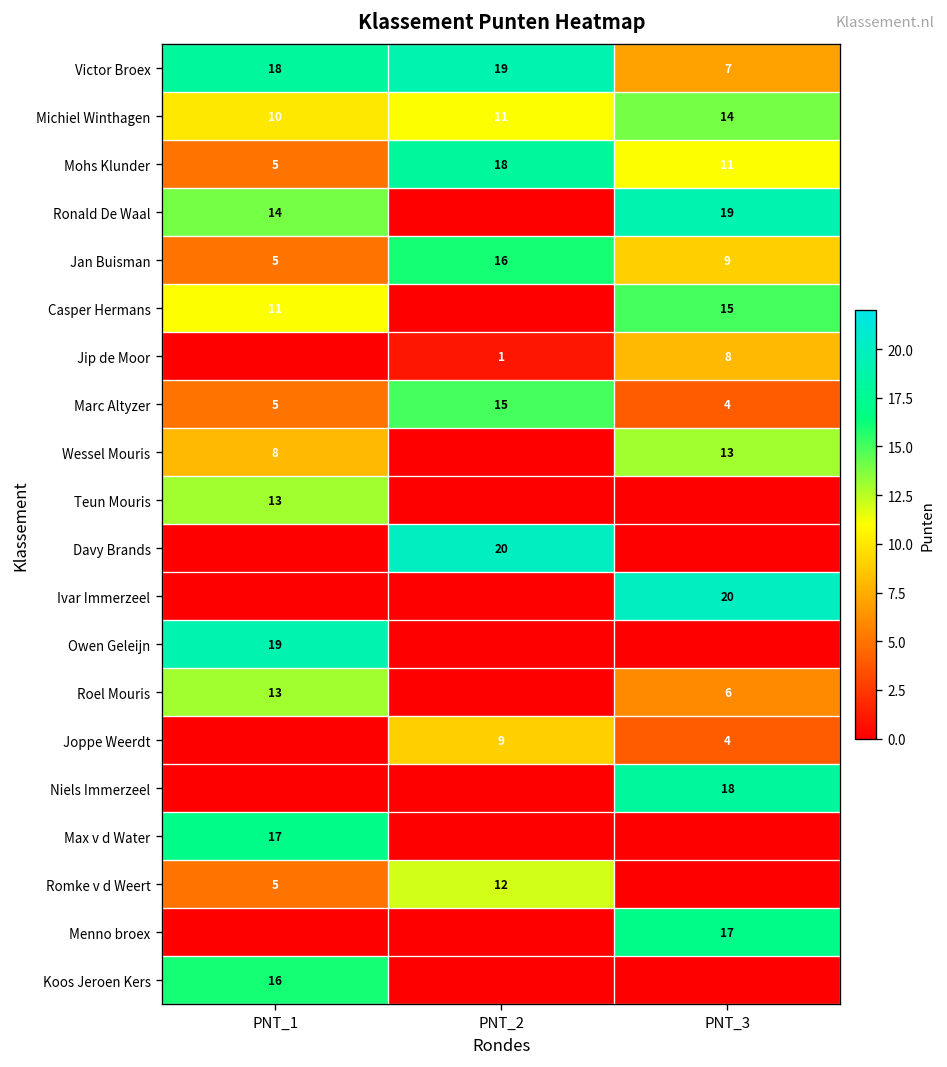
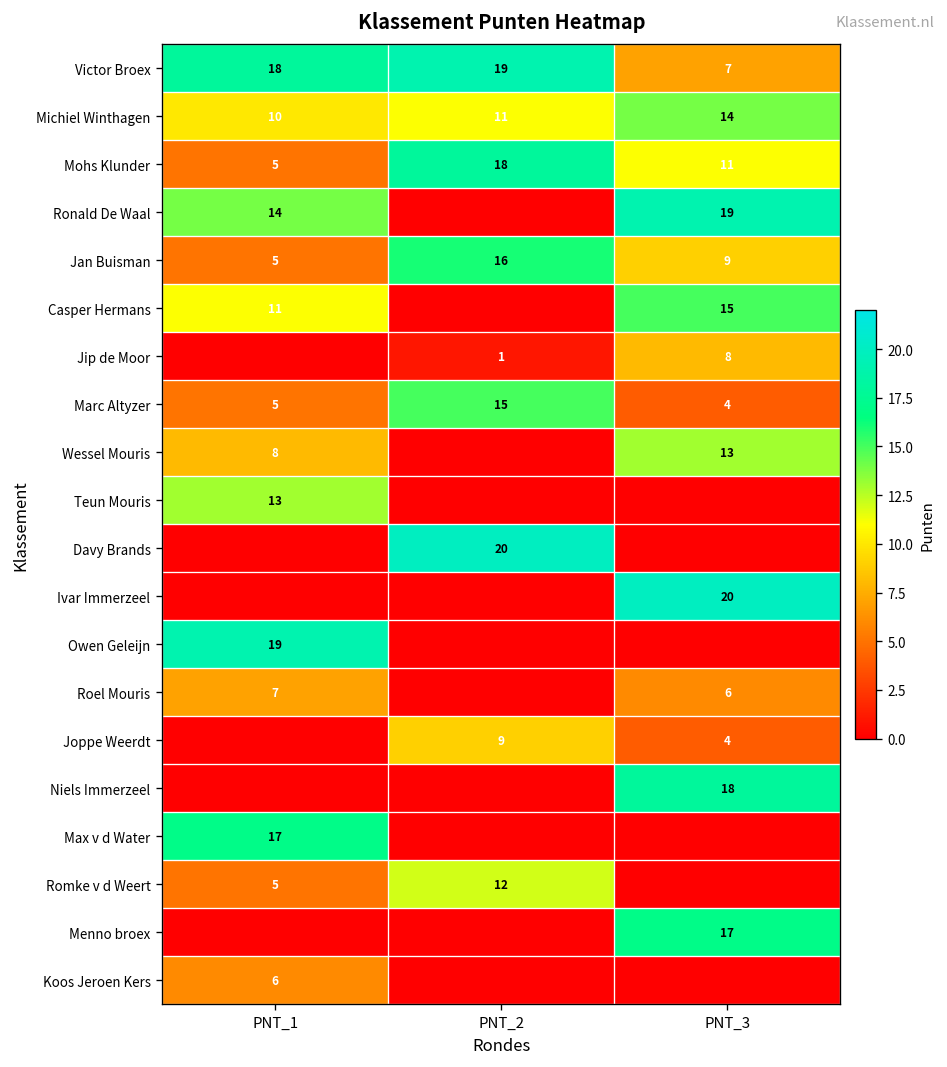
  {
    "Victor Broex": {
      "PNT_1": 18,
      "PNT_2": 19,
      "PNT_3": 7
    },
    "Michiel Winthagen": {
      "PNT_1": 10,
      "PNT_2": 11,
      "PNT_3": 14
    },
    "Mohs Klunder": {
      "PNT_1": 5,
      "PNT_2": 18,
      "PNT_3": 11
    },
    "Ronald De Waal": {
      "PNT_1": 14,
      "PNT_3": 19
    },
    "Jan Buisman": {
      "PNT_1": 5,
      "PNT_2": 16,
      "PNT_3": 9
    },
    "Casper Hermans": {
      "PNT_1": 11,
      "PNT_3": 15
    },
    "Jip de Moor": {
      "PNT_2": 1,
      "PNT_3": 8
    },
    "Marc Altyzer": {
      "PNT_1": 5,
      "PNT_2": 15,
      "PNT_3": 4
    },
    "Wessel Mouris": {
      "PNT_1": 8,
      "PNT_3": 13
    },
    "Teun Mouris": {
      "PNT_1": 13
    },
    "Davy Brands": {
      "PNT_2": 20
    },
    "Ivar Immerzeel": {
      "PNT_3": 20
    },
    "Owen Geleijn": {
      "PNT_1": 19
    },
    "Roel Mouris": {
-     "PNT_1": 13,
+     "PNT_1": 7,
      "PNT_3": 6
    },
    "Joppe Weerdt": {
      "PNT_2": 9,
      "PNT_3": 4
    },
    "Niels Immerzeel": {
      "PNT_3": 18
    },
    "Max v d Water": {
      "PNT_1": 17
    },
    "Romke v d Weert": {
      "PNT_1": 5,
      "PNT_2": 12
    },
    "Menno broex": {
      "PNT_3": 17
    },
    "Koos Jeroen Kers": {
-     "PNT_1": 16
+     "PNT_1": 6
    }
  }
